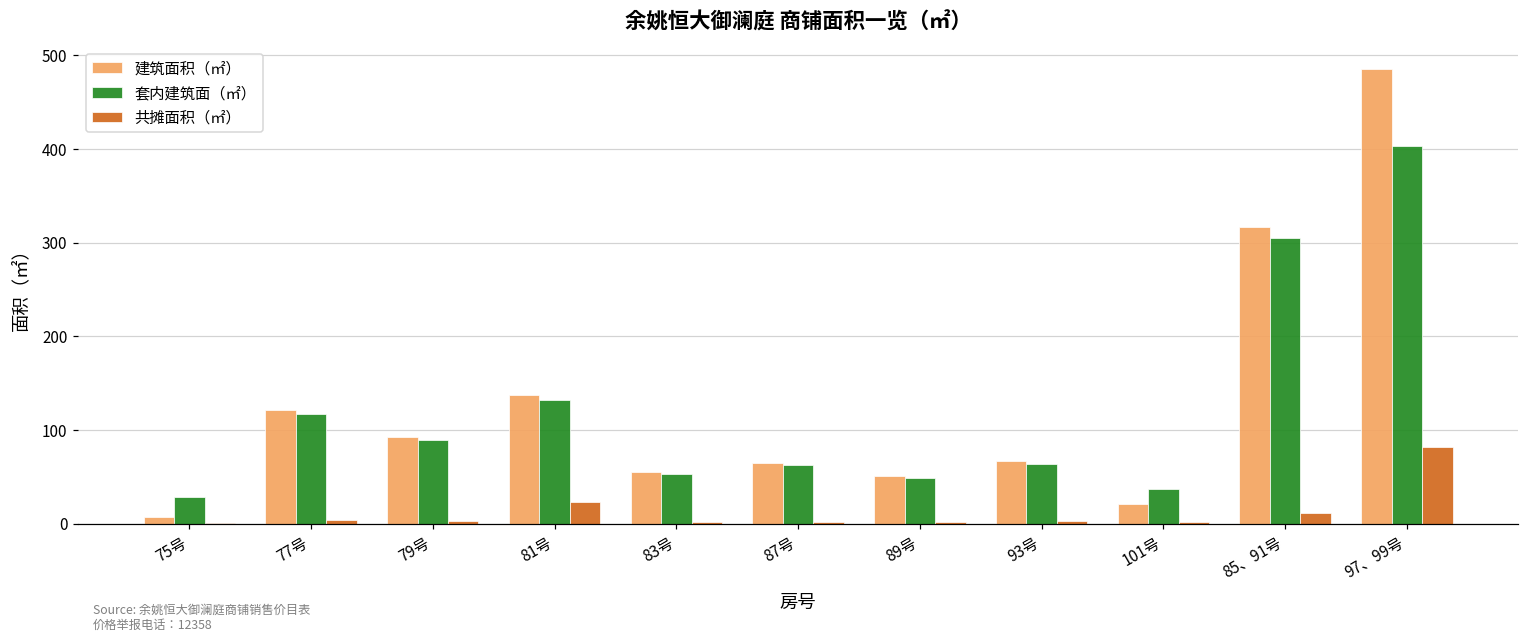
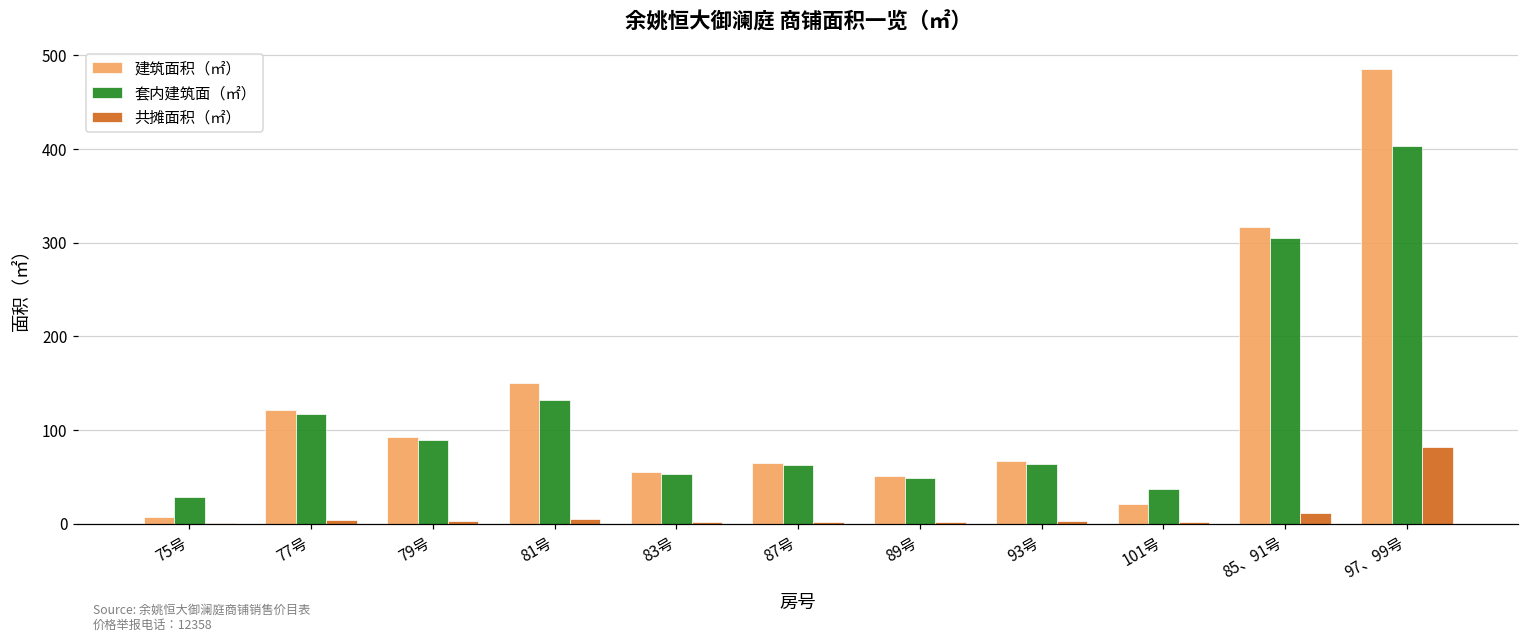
  {
    "建筑面积（㎡）": {
      "75号": 10,
      "77号": 120,
      "79号": 90,
-     "81号": 140,
+     "81号": 150,
      "83号": 60,
      "87号": 60,
      "89号": 50,
      "93号": 70,
      "101号": 20,
      "85、91号": 320,
      "97、99号": 490
    },
    "套内建筑面（㎡）": {
      "75号": 30,
      "77号": 120,
      "79号": 90,
      "81号": 130,
      "83号": 50,
      "87号": 60,
      "89号": 50,
      "93号": 60,
      "101号": 40,
      "85、91号": 300,
      "97、99号": 400
    },
    "共摊面积（㎡）": {
      "77号": 0,
      "79号": 0,
-     "81号": 20,
+     "81号": 10,
      "85、91号": 10,
      "97、99号": 80
    }
  }
